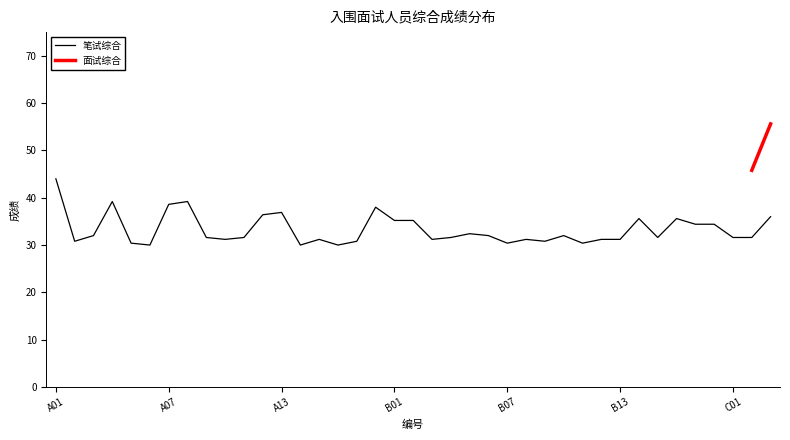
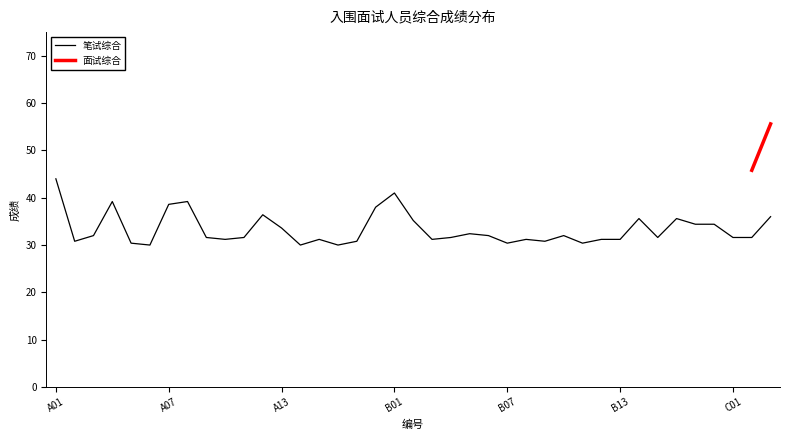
  {
    "笔试综合": {
      "A01": 44,
      "A07": 39,
-     "A13": 37,
-     "B01": 35,
+     "A13": 34,
+     "B01": 41,
      "B07": 30,
      "B13": 31,
      "C01": 32
    }
  }
